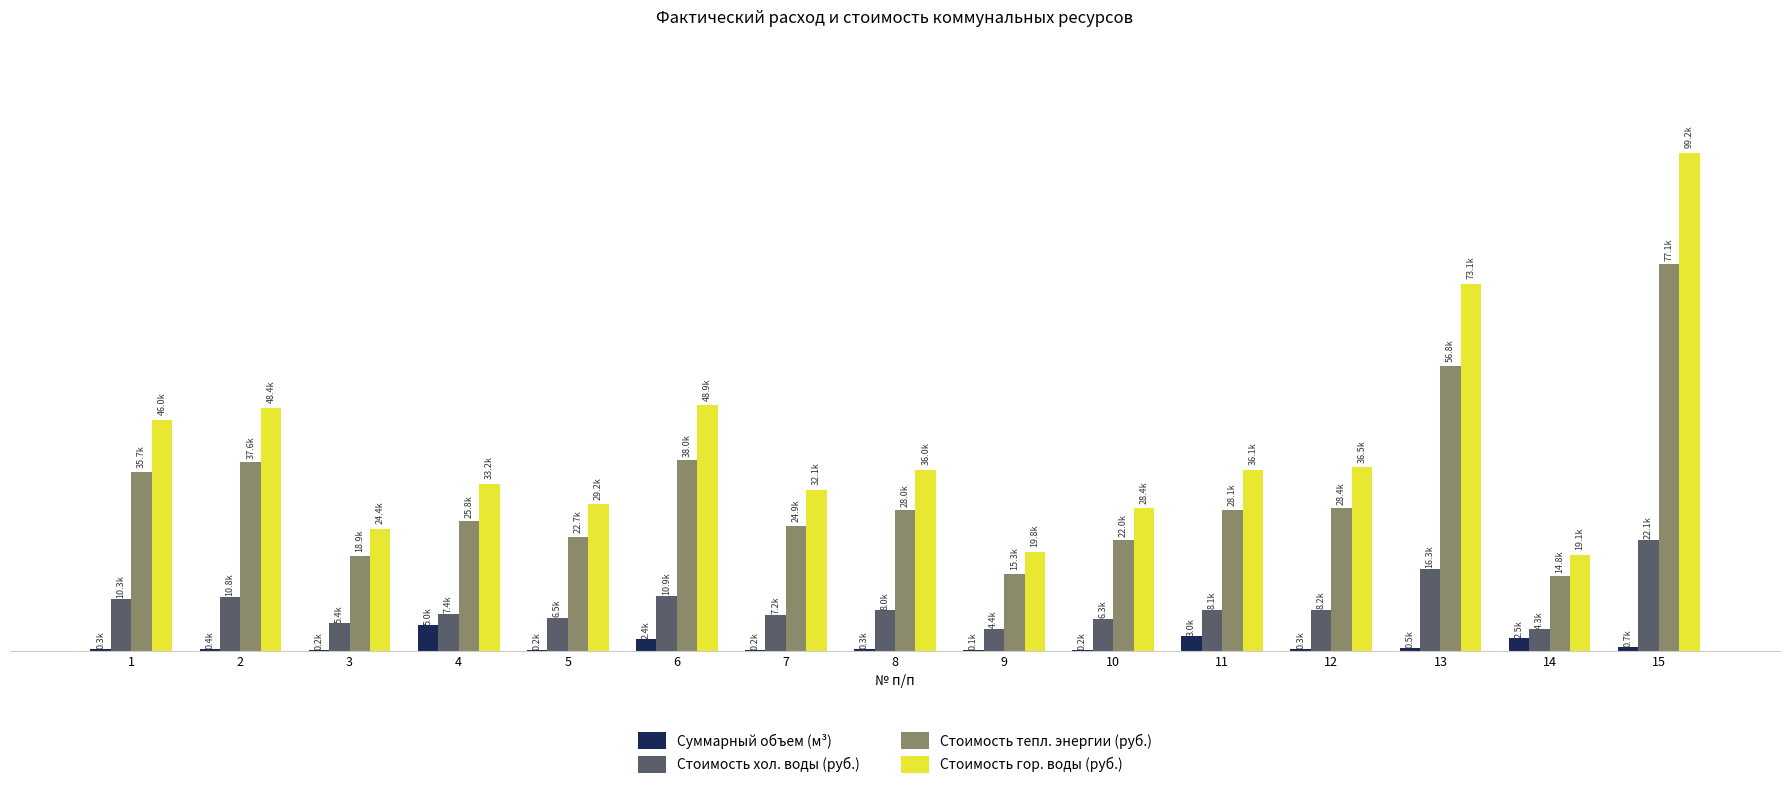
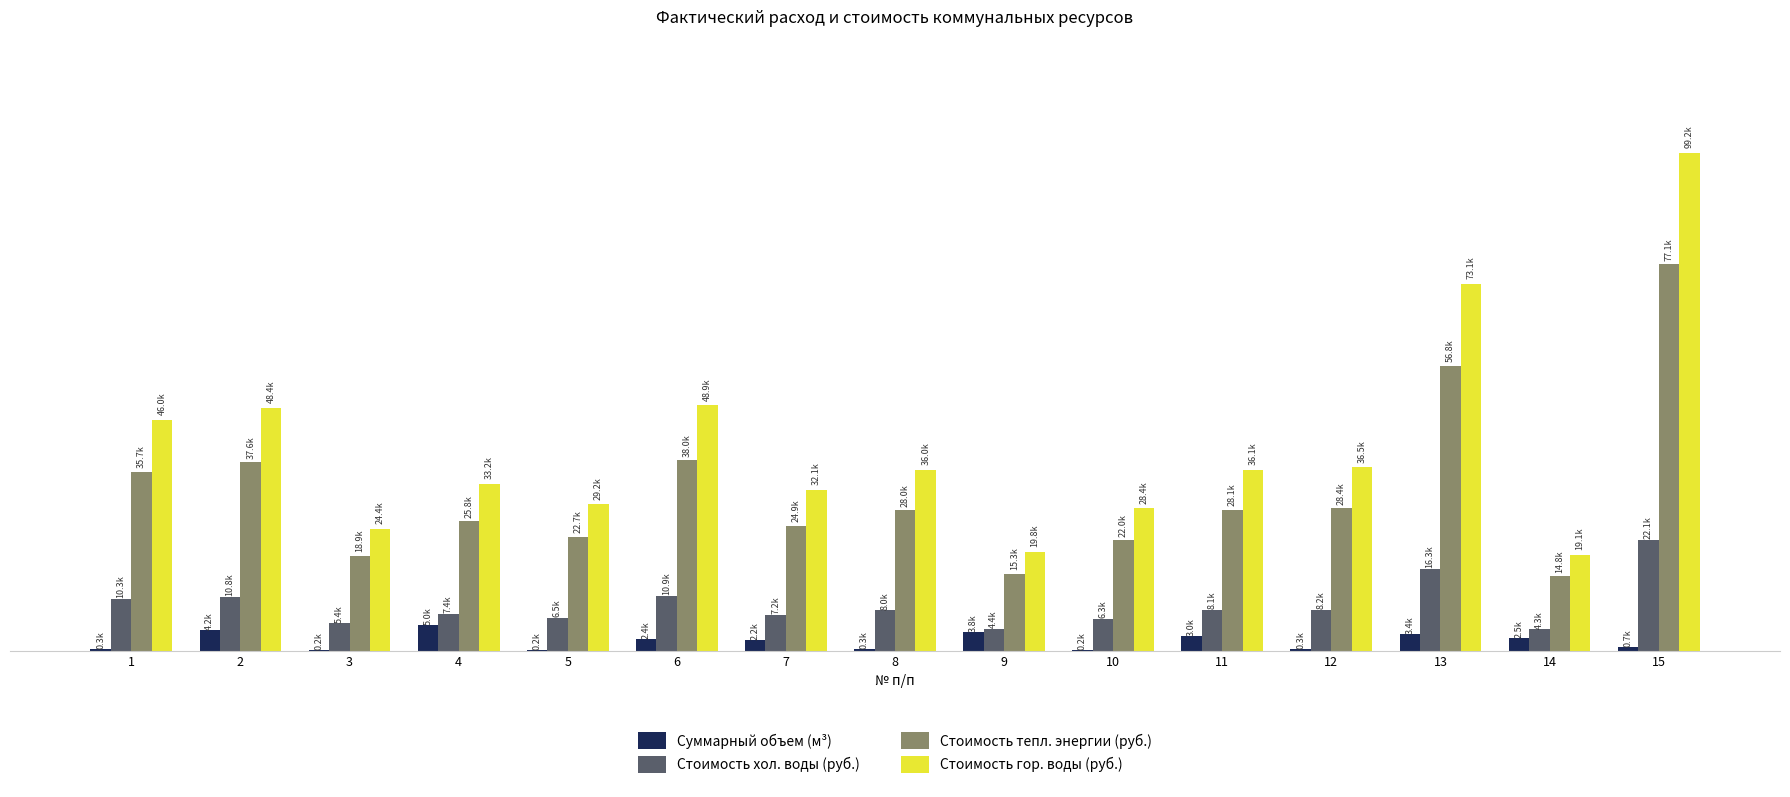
  {
    "Суммарный объем (м³)": {
      "1": "0.3k",
-     "2": "0.4k",
+     "2": "4.2k",
      "3": "0.2k",
      "4": "5.0k",
      "5": "0.2k",
      "6": "2.4k",
-     "7": "0.2k",
+     "7": "2.2k",
      "8": "0.3k",
-     "9": "0.1k",
+     "9": "3.8k",
      "10": "0.2k",
      "11": "3.0k",
      "12": "0.3k",
-     "13": "0.5k",
+     "13": "3.4k",
      "14": "2.5k",
      "15": "0.7k"
    },
    "Стоимость хол. воды (руб.)": {
      "1": "10.3k",
      "2": "10.8k",
      "3": "5.4k",
      "4": "7.4k",
      "5": "6.5k",
      "6": "10.9k",
      "7": "7.2k",
      "8": "8.0k",
      "9": "4.4k",
      "10": "6.3k",
      "11": "8.1k",
      "12": "8.2k",
      "13": "16.3k",
      "14": "4.3k",
      "15": "22.1k"
    },
    "Стоимость тепл. энергии (руб.)": {
      "1": "35.7k",
      "2": "37.6k",
      "3": "18.9k",
      "4": "25.8k",
      "5": "22.7k",
      "6": "38.0k",
      "7": "24.9k",
      "8": "28.0k",
      "9": "15.3k",
      "10": "22.0k",
      "11": "28.1k",
      "12": "28.4k",
      "13": "56.8k",
      "14": "14.8k",
      "15": "77.1k"
    },
    "Стоимость гор. воды (руб.)": {
      "1": "46.0k",
      "2": "48.4k",
      "3": "24.4k",
      "4": "33.2k",
      "5": "29.2k",
      "6": "48.9k",
      "7": "32.1k",
      "8": "36.0k",
      "9": "19.8k",
      "10": "28.4k",
      "11": "36.1k",
      "12": "36.5k",
      "13": "73.1k",
      "14": "19.1k",
      "15": "99.2k"
    }
  }
